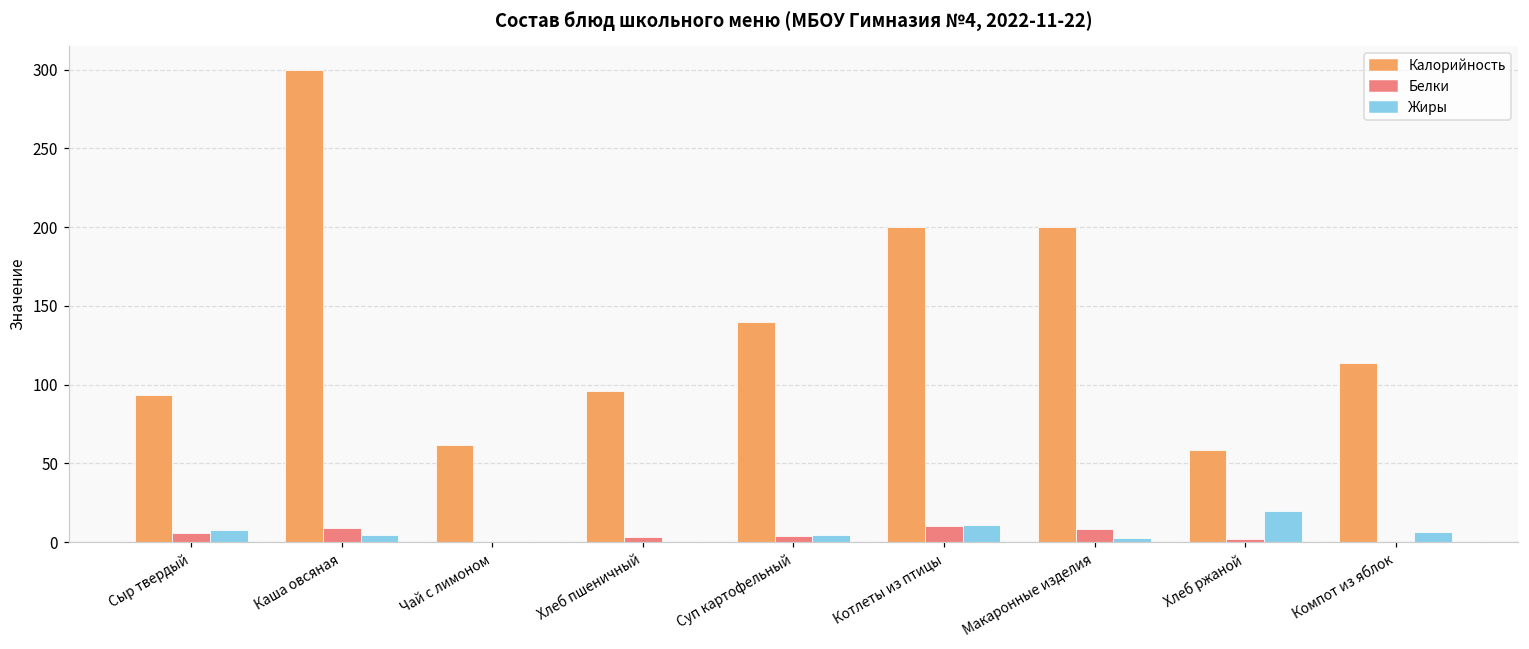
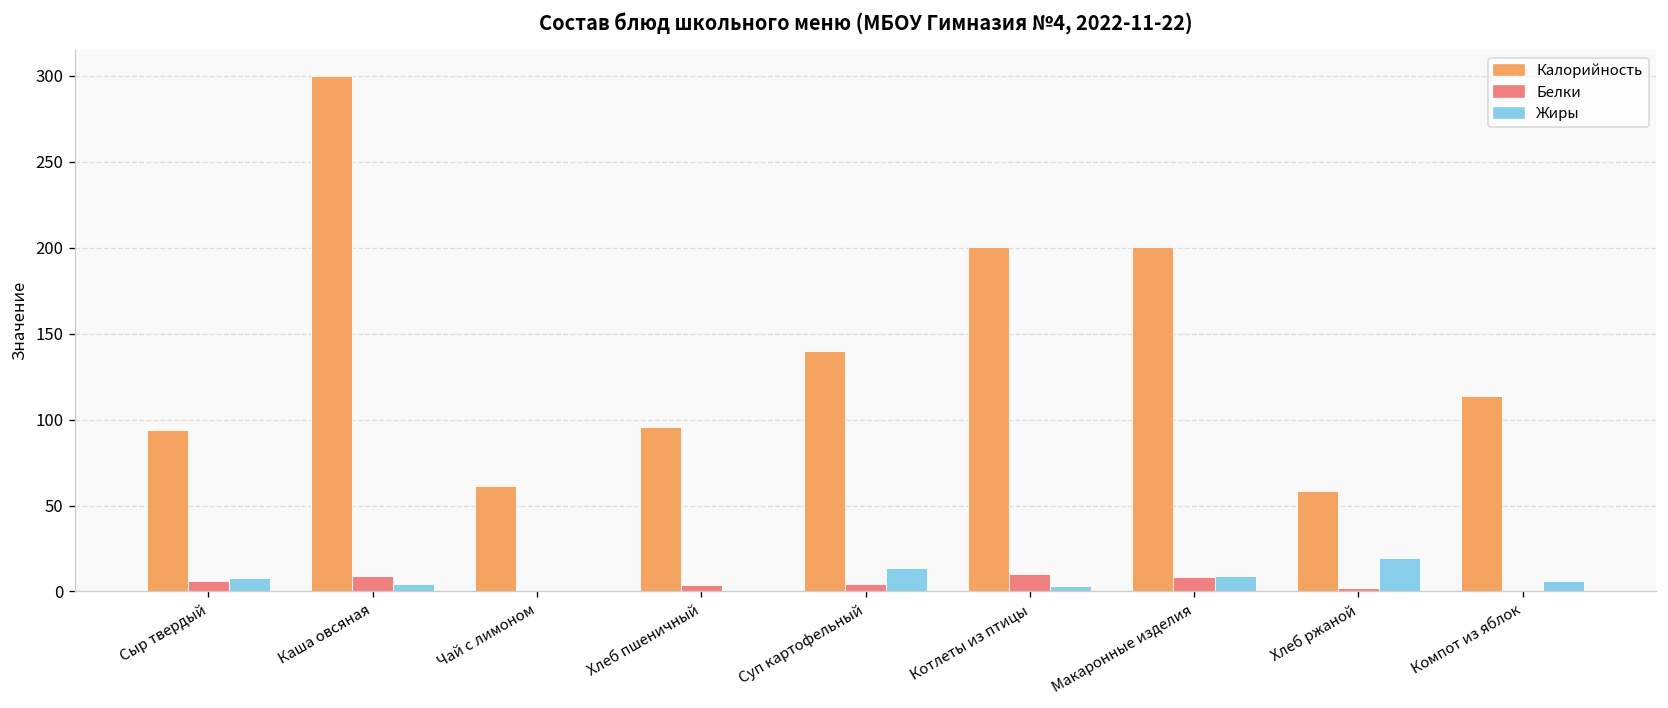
  {
    "Жиры": {
      "Сыр твердый": 8,
      "Каша овсяная": 5,
-     "Суп картофельный": 5,
-     "Котлеты из птицы": 11,
-     "Макаронные изделия": 3,
+     "Суп картофельный": 13,
+     "Котлеты из птицы": 3,
+     "Макаронные изделия": 9,
      "Хлеб ржаной": 20,
      "Компот из яблок": 6
    }
  }
